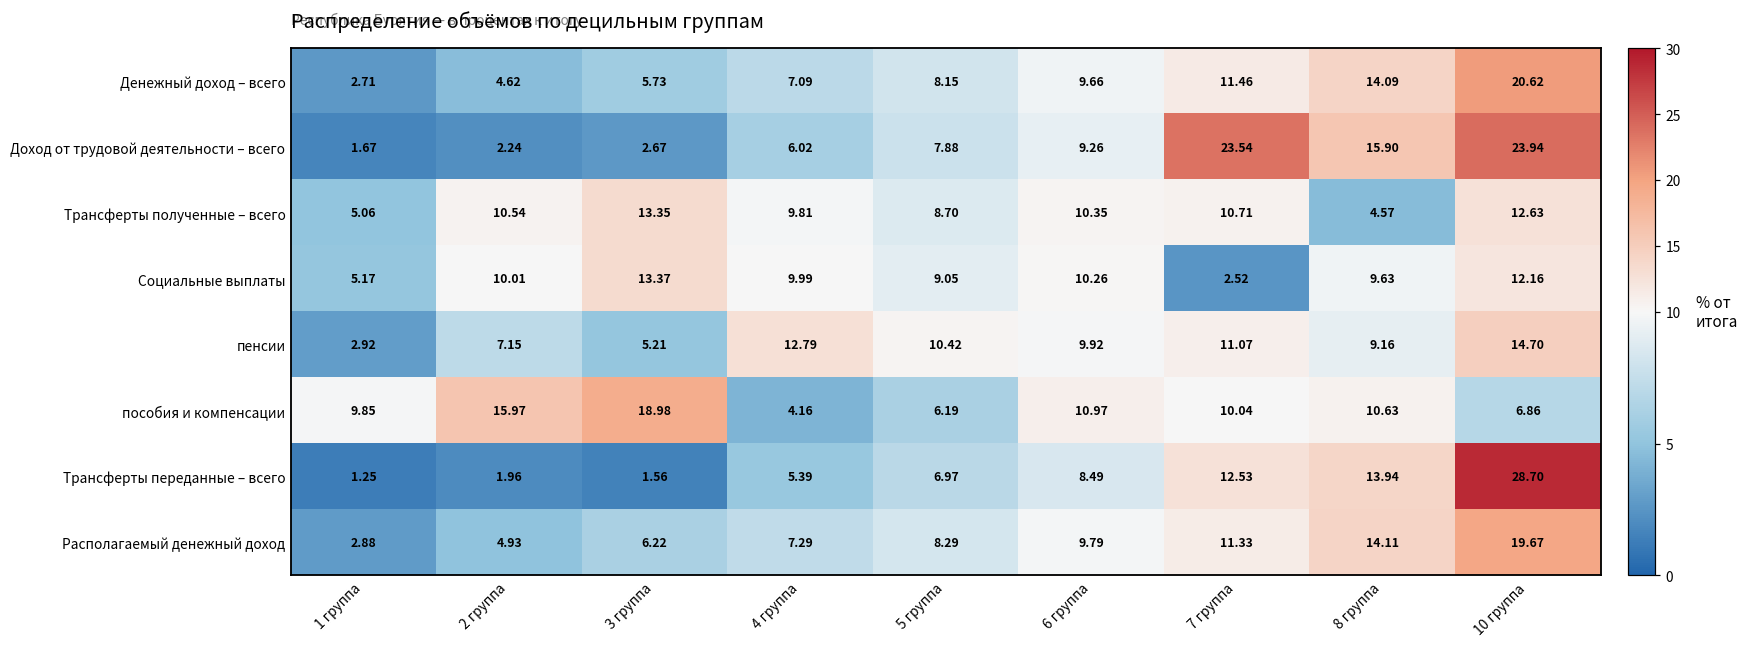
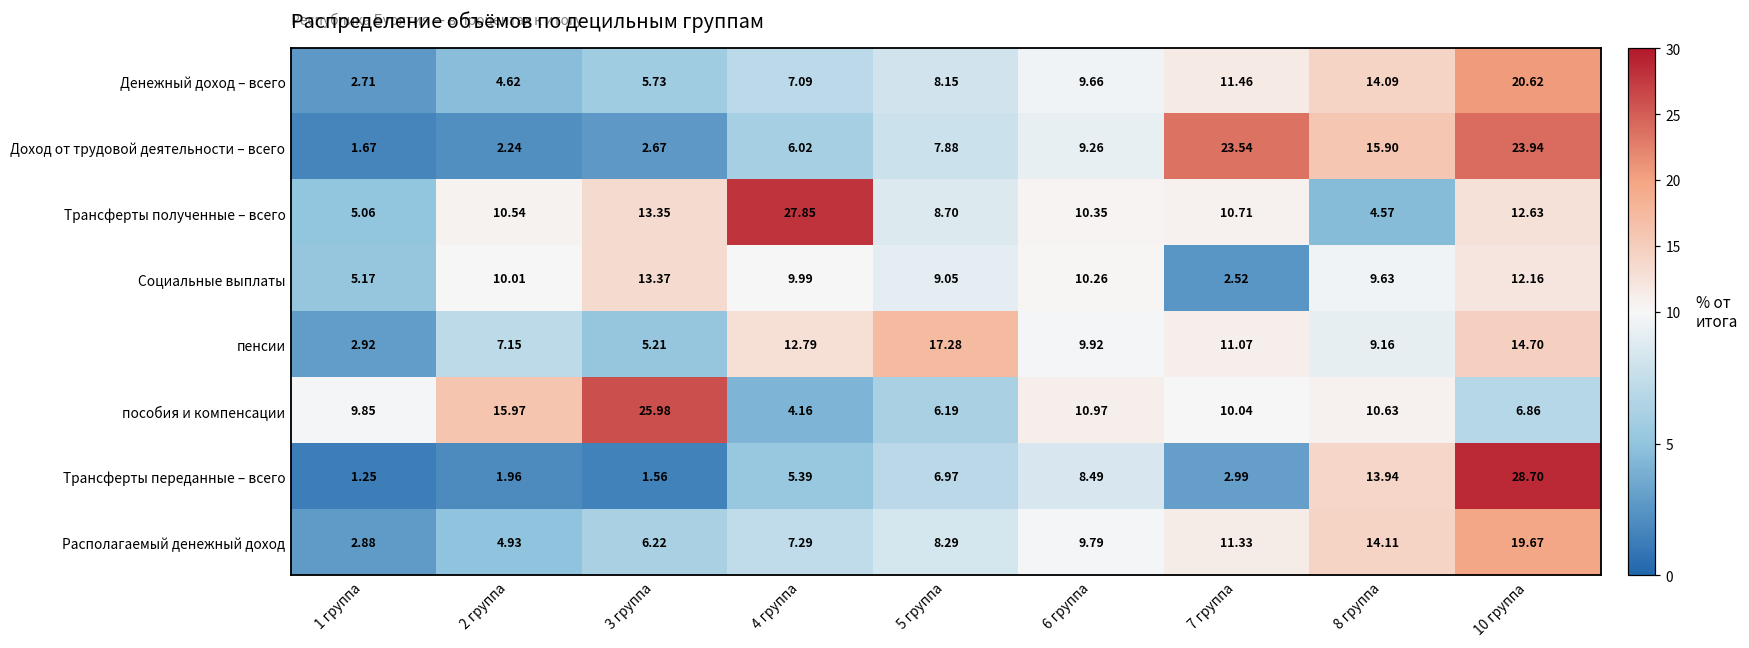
  {
    "Денежный доход – всего": {
      "1 группа": 2.71,
      "2 группа": 4.62,
      "3 группа": 5.73,
      "4 группа": 7.09,
      "5 группа": 8.15,
      "6 группа": 9.66,
      "7 группа": 11.46,
      "8 группа": 14.09,
      "10 группа": 20.62
    },
    "Доход от трудовой деятельности – всего": {
      "1 группа": 1.67,
      "2 группа": 2.24,
      "3 группа": 2.67,
      "4 группа": 6.02,
      "5 группа": 7.88,
      "6 группа": 9.26,
      "7 группа": 23.54,
      "8 группа": 15.90,
      "10 группа": 23.94
    },
    "Трансферты полученные – всего": {
      "1 группа": 5.06,
      "2 группа": 10.54,
      "3 группа": 13.35,
-     "4 группа": 9.81,
+     "4 группа": 27.85,
      "5 группа": 8.70,
      "6 группа": 10.35,
      "7 группа": 10.71,
      "8 группа": 4.57,
      "10 группа": 12.63
    },
    "Социальные выплаты": {
      "1 группа": 5.17,
      "2 группа": 10.01,
      "3 группа": 13.37,
      "4 группа": 9.99,
      "5 группа": 9.05,
      "6 группа": 10.26,
      "7 группа": 2.52,
      "8 группа": 9.63,
      "10 группа": 12.16
    },
    "пенсии": {
      "1 группа": 2.92,
      "2 группа": 7.15,
      "3 группа": 5.21,
      "4 группа": 12.79,
-     "5 группа": 10.42,
+     "5 группа": 17.28,
      "6 группа": 9.92,
      "7 группа": 11.07,
      "8 группа": 9.16,
      "10 группа": 14.70
    },
    "пособия и компенсации": {
      "1 группа": 9.85,
      "2 группа": 15.97,
-     "3 группа": 18.98,
+     "3 группа": 25.98,
      "4 группа": 4.16,
      "5 группа": 6.19,
      "6 группа": 10.97,
      "7 группа": 10.04,
      "8 группа": 10.63,
      "10 группа": 6.86
    },
    "Трансферты переданные – всего": {
      "1 группа": 1.25,
      "2 группа": 1.96,
      "3 группа": 1.56,
      "4 группа": 5.39,
      "5 группа": 6.97,
      "6 группа": 8.49,
-     "7 группа": 12.53,
+     "7 группа": 2.99,
      "8 группа": 13.94,
      "10 группа": 28.70
    },
    "Располагаемый денежный доход": {
      "1 группа": 2.88,
      "2 группа": 4.93,
      "3 группа": 6.22,
      "4 группа": 7.29,
      "5 группа": 8.29,
      "6 группа": 9.79,
      "7 группа": 11.33,
      "8 группа": 14.11,
      "10 группа": 19.67
    }
  }
